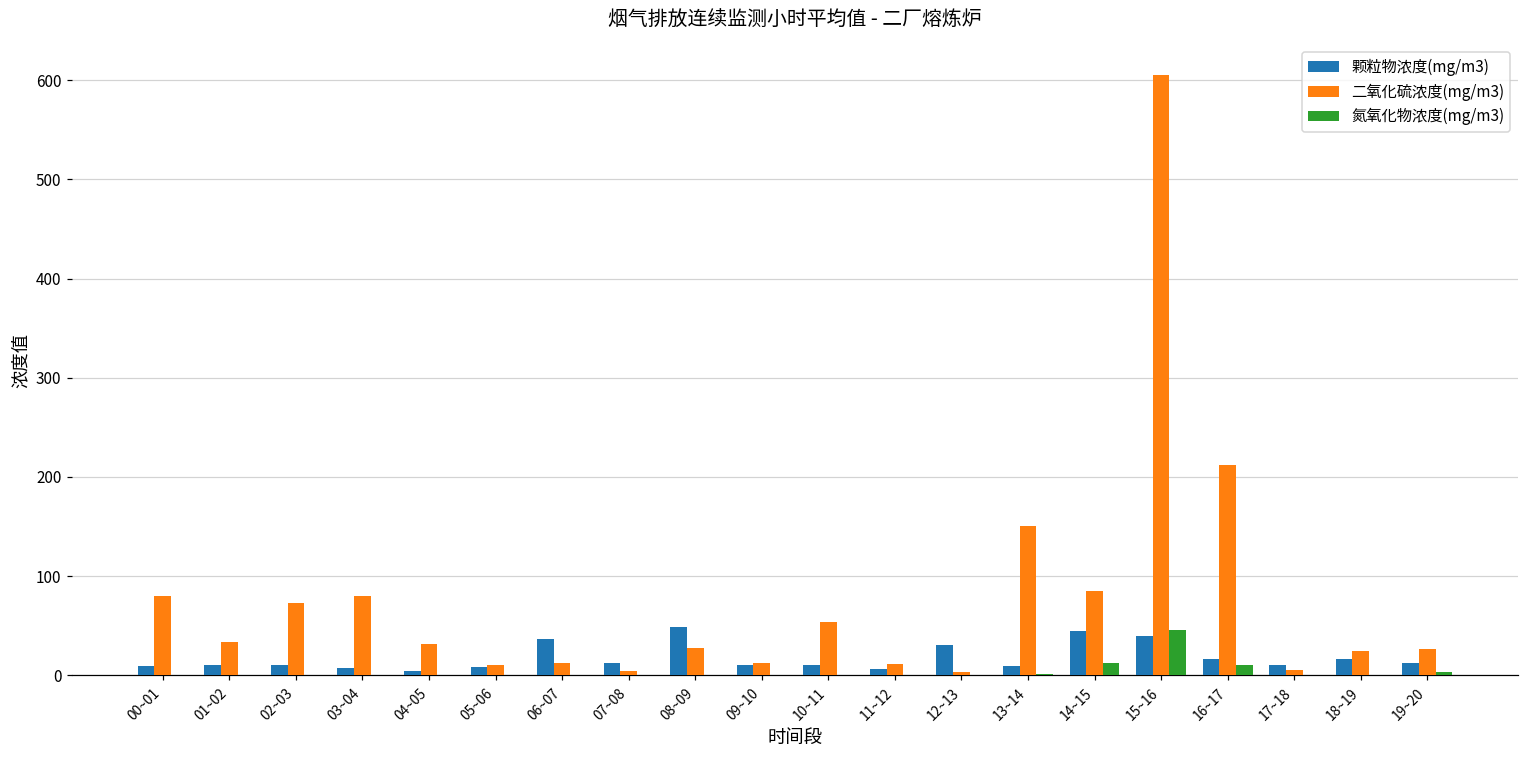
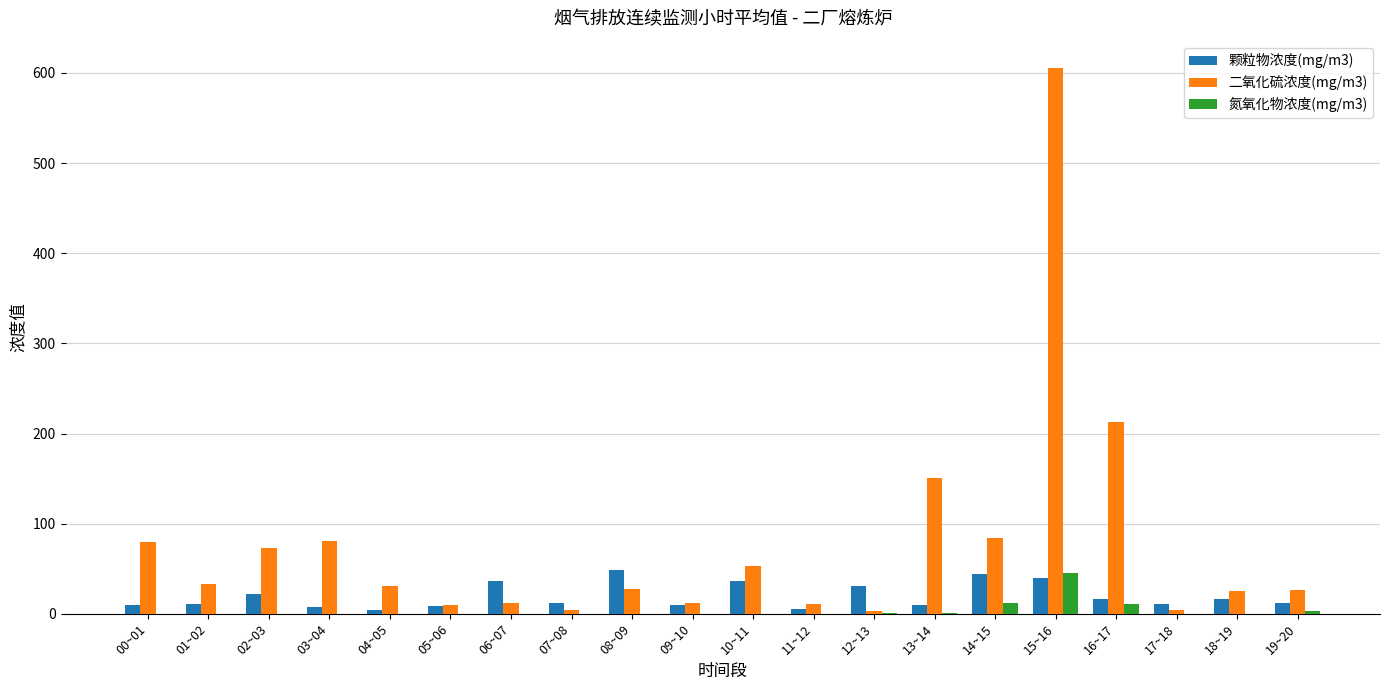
  {
    "颗粒物浓度(mg/m3)": {
      "00~01": 10,
      "01~02": 10,
-     "02~03": 10,
+     "02~03": 20,
      "03~04": 10,
      "04~05": 0,
      "05~06": 10,
      "06~07": 40,
      "07~08": 10,
      "08~09": 50,
      "09~10": 10,
-     "10~11": 10,
+     "10~11": 40,
      "11~12": 10,
      "12~13": 30,
      "13~14": 10,
      "14~15": 40,
      "15~16": 40,
      "16~17": 20,
      "17~18": 10,
      "18~19": 20,
      "19~20": 10
    },
    "二氧化硫浓度(mg/m3)": {
      "00~01": 80,
      "01~02": 30,
      "02~03": 70,
      "03~04": 80,
      "04~05": 30,
      "05~06": 10,
      "06~07": 10,
      "07~08": 0,
      "08~09": 30,
      "09~10": 10,
      "10~11": 50,
      "11~12": 10,
      "12~13": 0,
      "13~14": 150,
      "14~15": 80,
      "15~16": 610,
      "16~17": 210,
      "17~18": 0,
      "18~19": 20,
      "19~20": 30
    },
    "氮氧化物浓度(mg/m3)": {
      "00~01": 0,
      "02~03": 0,
      "03~04": 0,
      "04~05": 0,
      "05~06": 0,
      "06~07": 0,
      "07~08": 0,
      "08~09": 0,
      "10~11": 0,
      "11~12": 0,
      "14~15": 10,
      "15~16": 50,
      "16~17": 10,
      "17~18": 0,
      "18~19": 0,
      "19~20": 0
    }
  }
